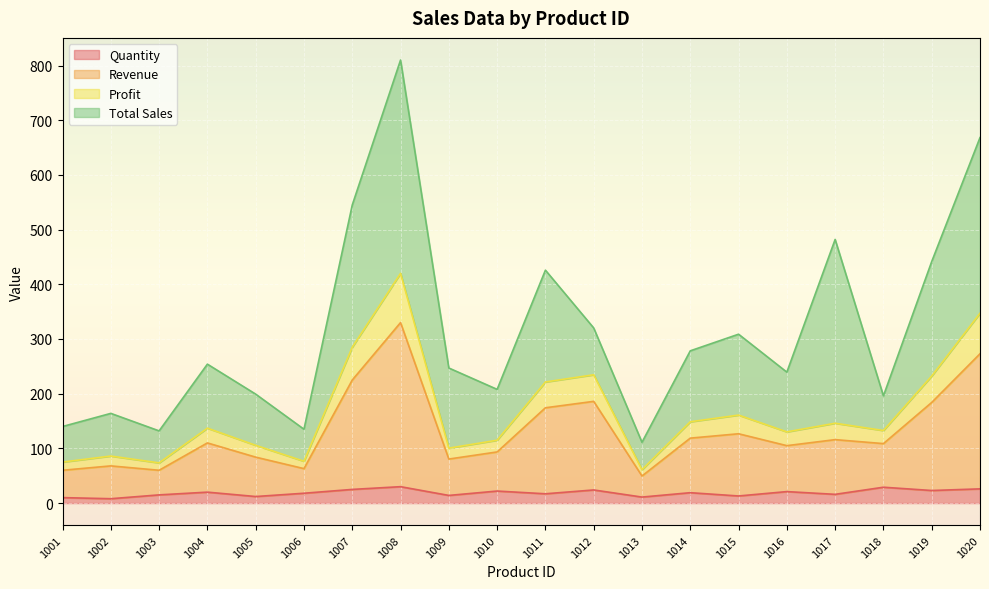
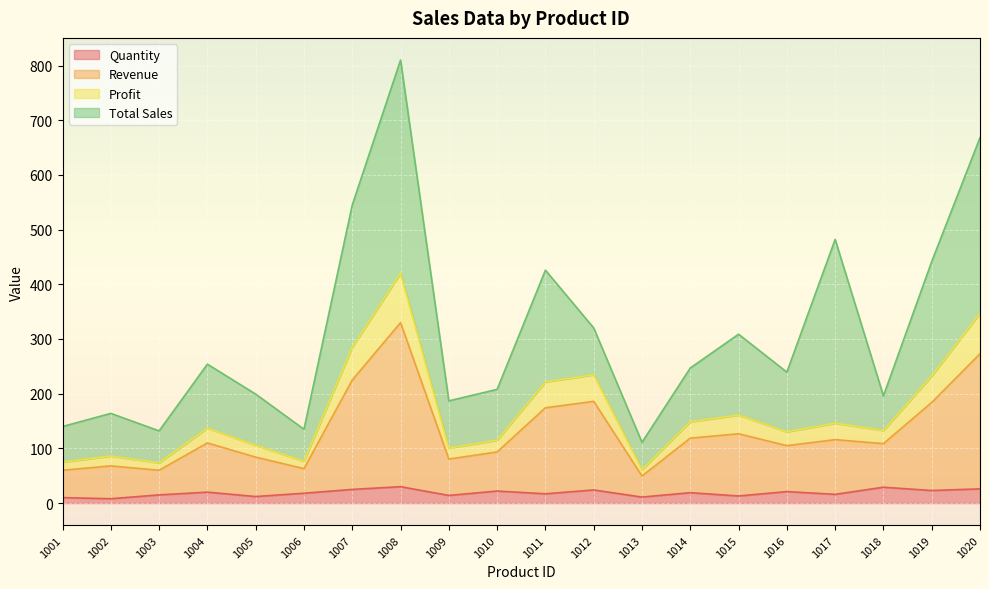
  {
    "Total Sales": {
      "1001": 70,
      "1002": 80,
      "1003": 60,
      "1004": 120,
      "1005": 90,
      "1006": 60,
      "1007": 260,
      "1008": 390,
-     "1009": 150,
+     "1009": 90,
      "1010": 90,
      "1011": 200,
      "1012": 90,
      "1013": 50,
-     "1014": 130,
+     "1014": 100,
      "1015": 150,
      "1016": 110,
      "1017": 340,
      "1018": 60,
      "1019": 210,
      "1020": 320
    }
  }
